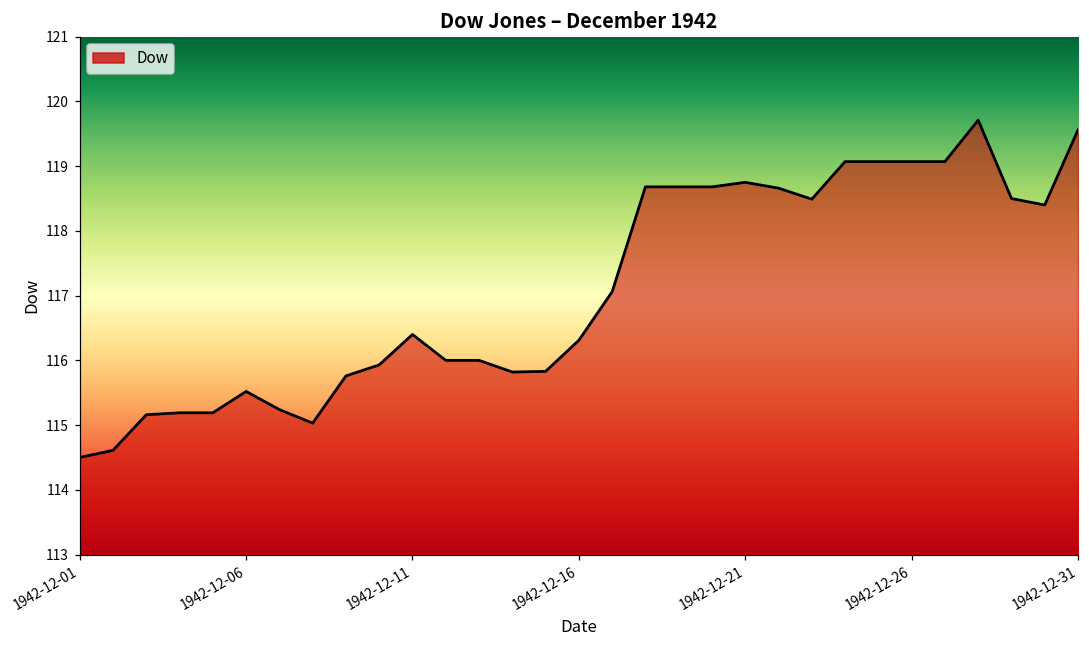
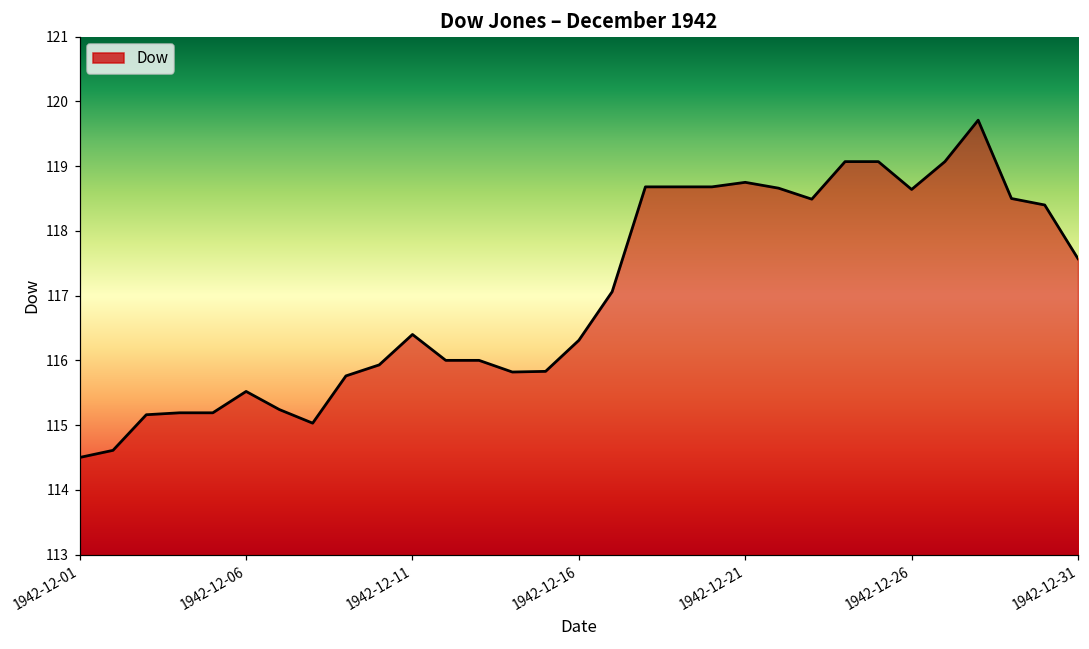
  {
    "1942-12-01": 114.5,
    "1942-12-06": 115.5,
    "1942-12-11": 116.4,
    "1942-12-16": 116.3,
    "1942-12-21": 118.8,
-   "1942-12-26": 119.1,
-   "1942-12-31": 119.6
+   "1942-12-26": 118.6,
+   "1942-12-31": 117.6
  }
